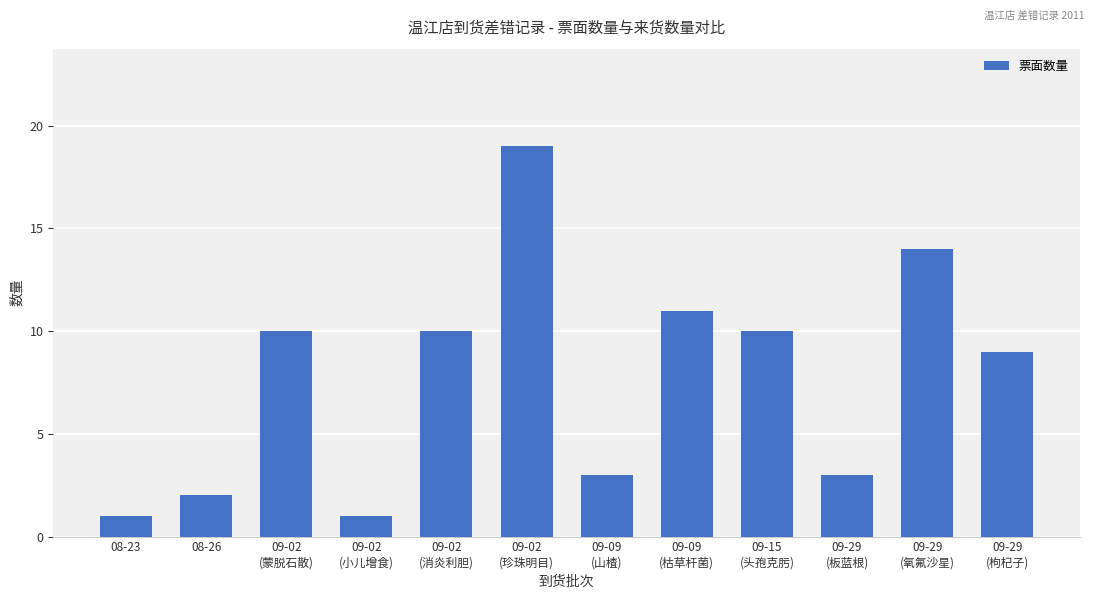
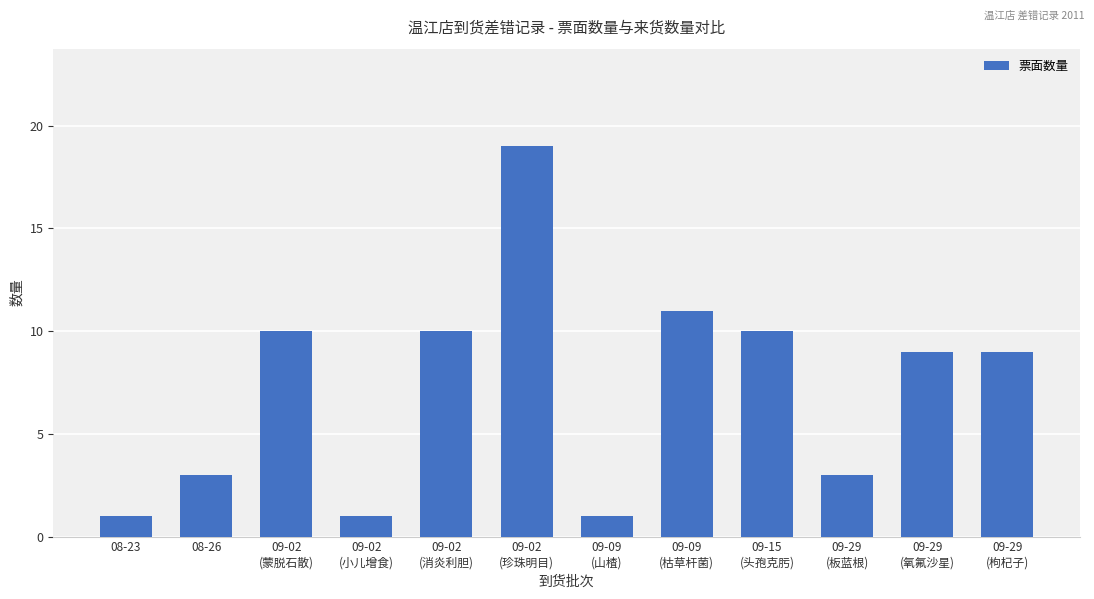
  {
    "08-23": 1,
-   "08-26": 2,
+   "08-26": 3,
    "09-02 (蒙脱石散)": 10,
    "09-02 (小儿增食)": 1,
    "09-02 (消炎利胆)": 10,
    "09-02 (珍珠明目)": 19,
-   "09-09 (山楂)": 3,
+   "09-09 (山楂)": 1,
    "09-09 (枯草杆菌)": 11,
    "09-15 (头孢克肟)": 10,
    "09-29 (板蓝根)": 3,
-   "09-29 (氧氟沙星)": 14,
+   "09-29 (氧氟沙星)": 9,
    "09-29 (枸杞子)": 9
  }
